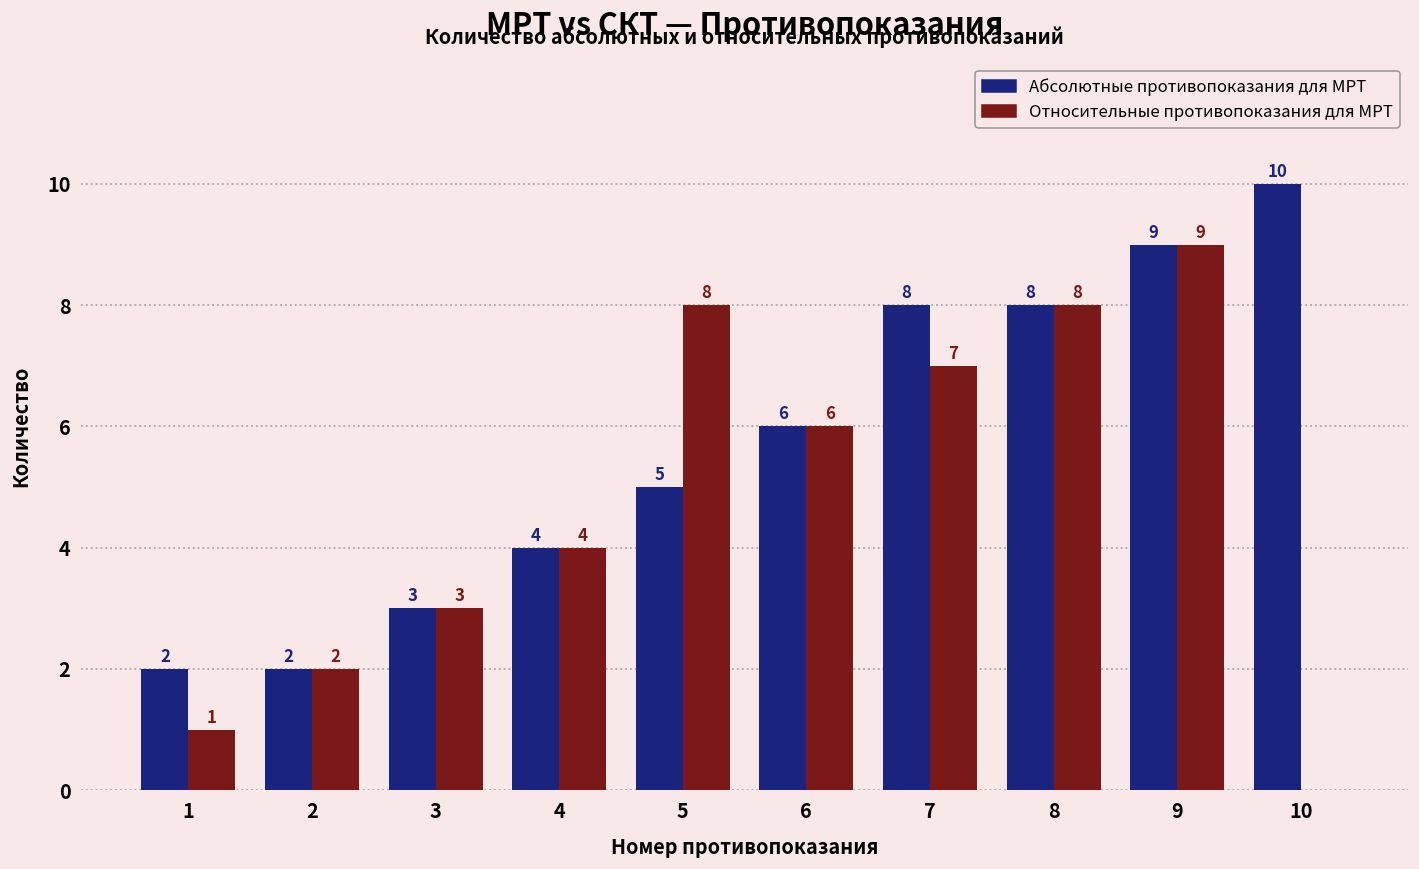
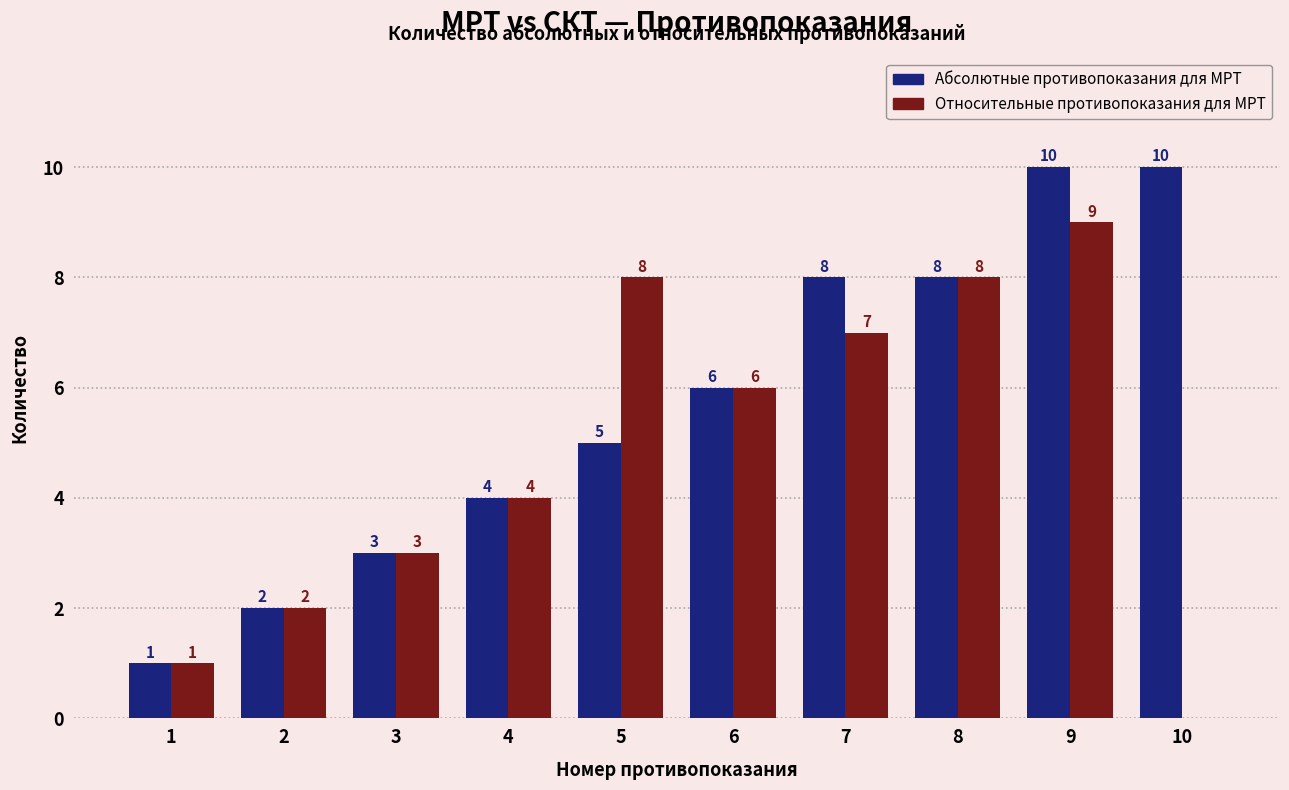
  {
    "Абсолютные противопоказания для МРТ": {
-     "1": 2,
+     "1": 1,
      "2": 2,
      "3": 3,
      "4": 4,
      "5": 5,
      "6": 6,
      "7": 8,
      "8": 8,
-     "9": 9,
+     "9": 10,
      "10": 10
    },
    "Относительные противопоказания для МРТ": {
      "1": 1,
      "2": 2,
      "3": 3,
      "4": 4,
      "5": 8,
      "6": 6,
      "7": 7,
      "8": 8,
      "9": 9
    }
  }
